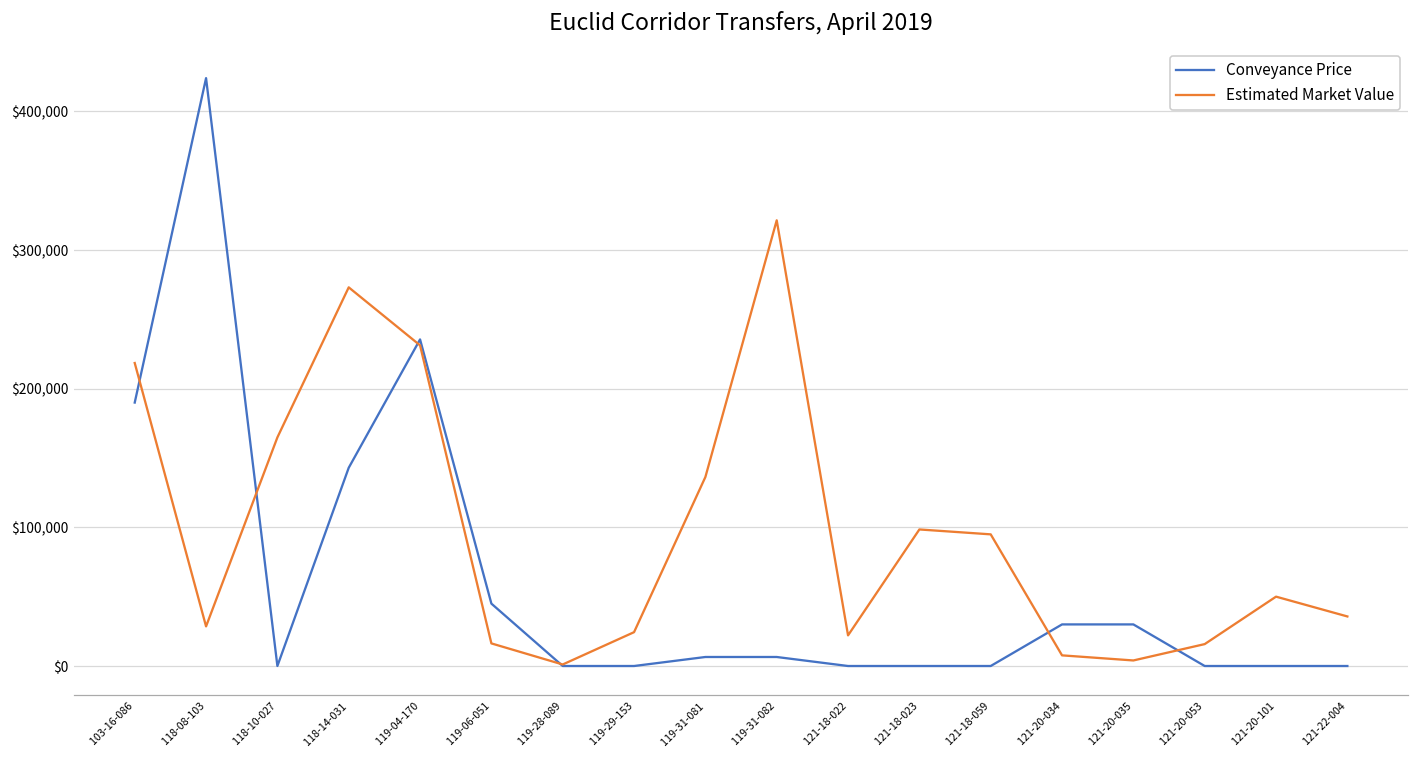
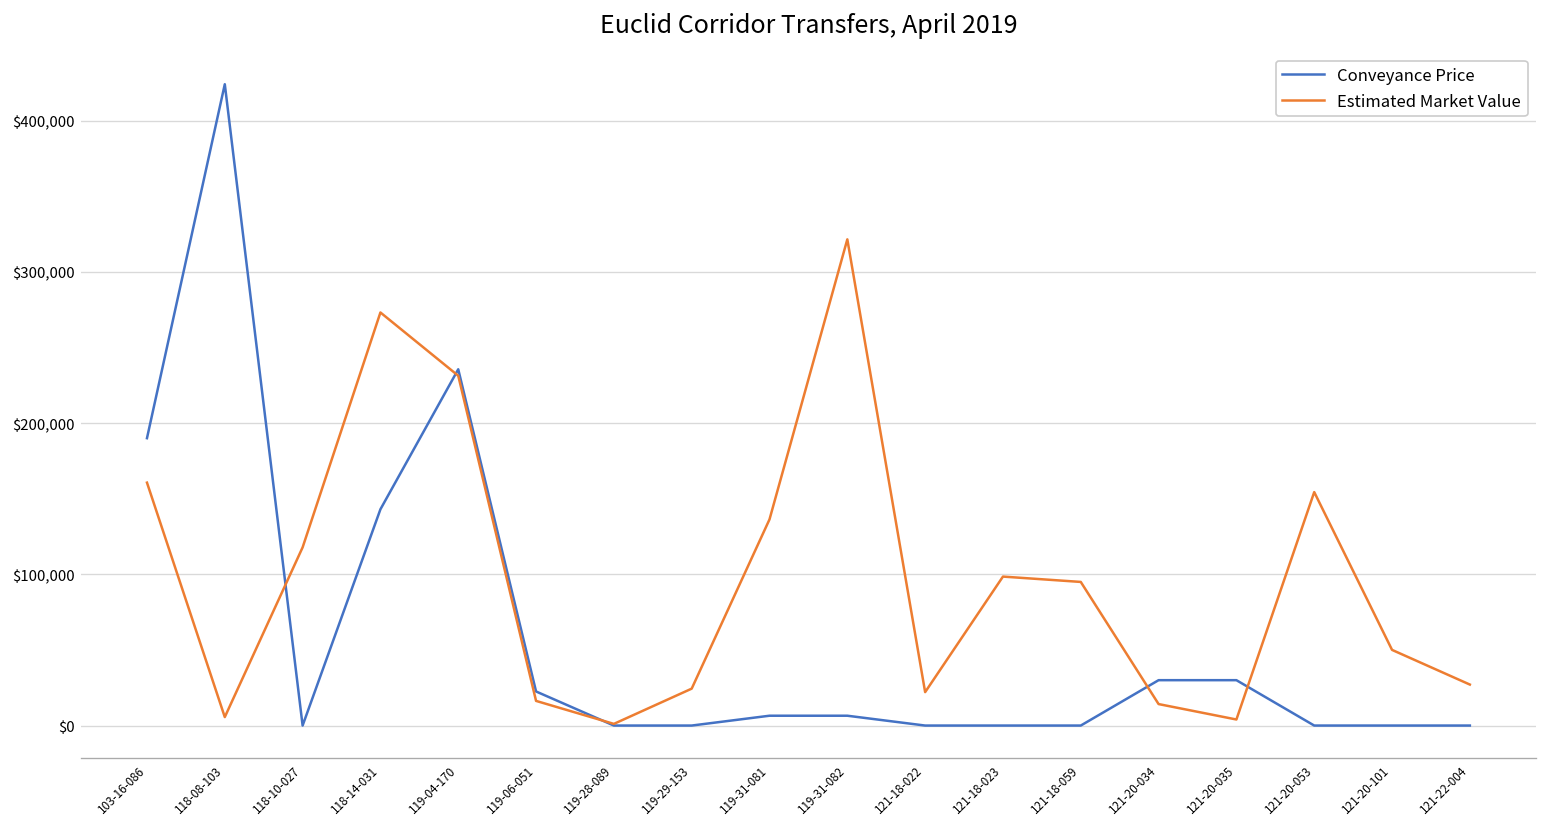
  {
    "Conveyance Price": {
      "103-16-086": "$190,000",
      "118-08-103": "$424,000",
      "118-10-027": "$0",
      "118-14-031": "$143,000",
      "119-04-170": "$236,000",
-     "119-06-051": "$45,000",
+     "119-06-051": "$23,000",
      "119-29-153": "$0",
      "119-31-081": "$7,000",
      "119-31-082": "$7,000",
      "121-18-022": "$0",
      "121-18-023": "$0",
      "121-18-059": "$0",
      "121-20-034": "$30,000",
      "121-20-035": "$30,000",
      "121-20-053": "$0",
      "121-20-101": "$0",
      "121-22-004": "$0"
    },
    "Estimated Market Value": {
-     "103-16-086": "$219,000",
-     "118-08-103": "$29,000",
-     "118-10-027": "$165,000",
+     "103-16-086": "$161,000",
+     "118-08-103": "$6,000",
+     "118-10-027": "$118,000",
      "118-14-031": "$273,000",
      "119-04-170": "$231,000",
      "119-06-051": "$16,000",
      "119-29-153": "$24,000",
      "119-31-081": "$136,000",
      "119-31-082": "$321,000",
      "121-18-022": "$22,000",
      "121-18-023": "$98,000",
      "121-18-059": "$95,000",
-     "121-20-034": "$8,000",
+     "121-20-034": "$14,000",
      "121-20-035": "$4,000",
-     "121-20-053": "$16,000",
+     "121-20-053": "$154,000",
      "121-20-101": "$50,000",
-     "121-22-004": "$36,000"
+     "121-22-004": "$27,000"
    }
  }
